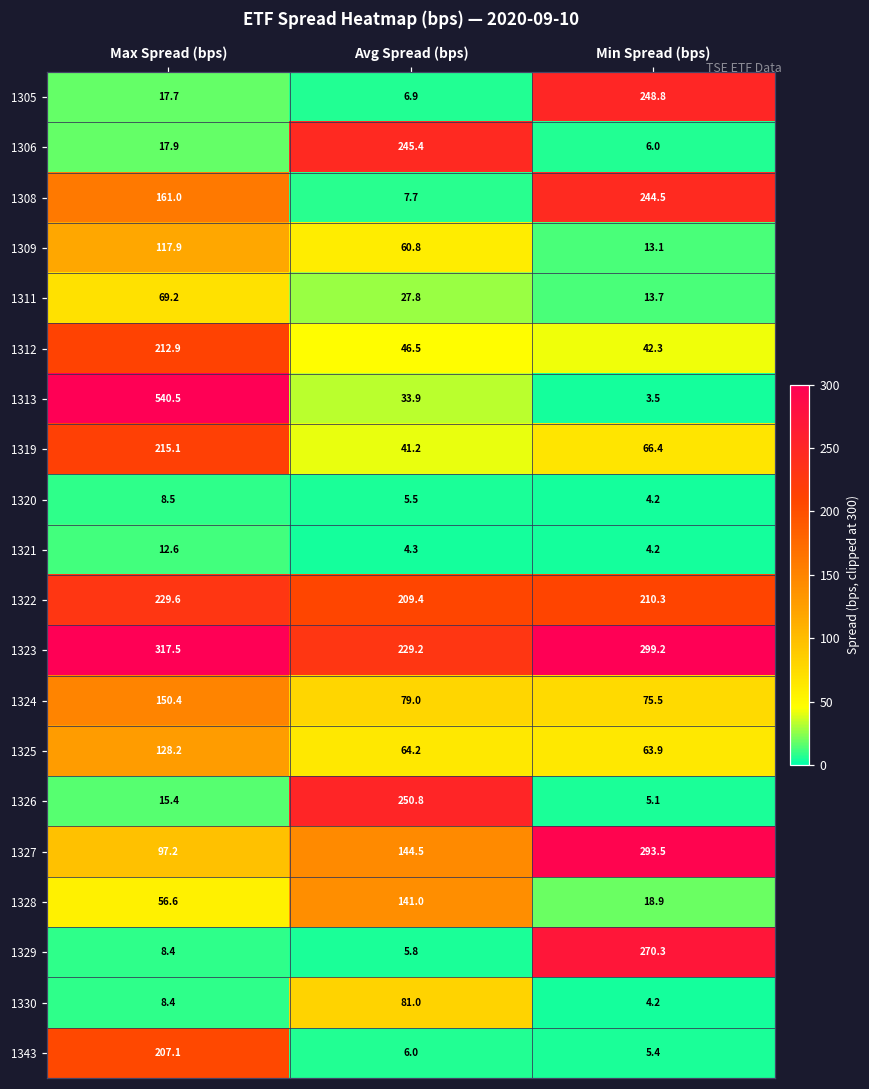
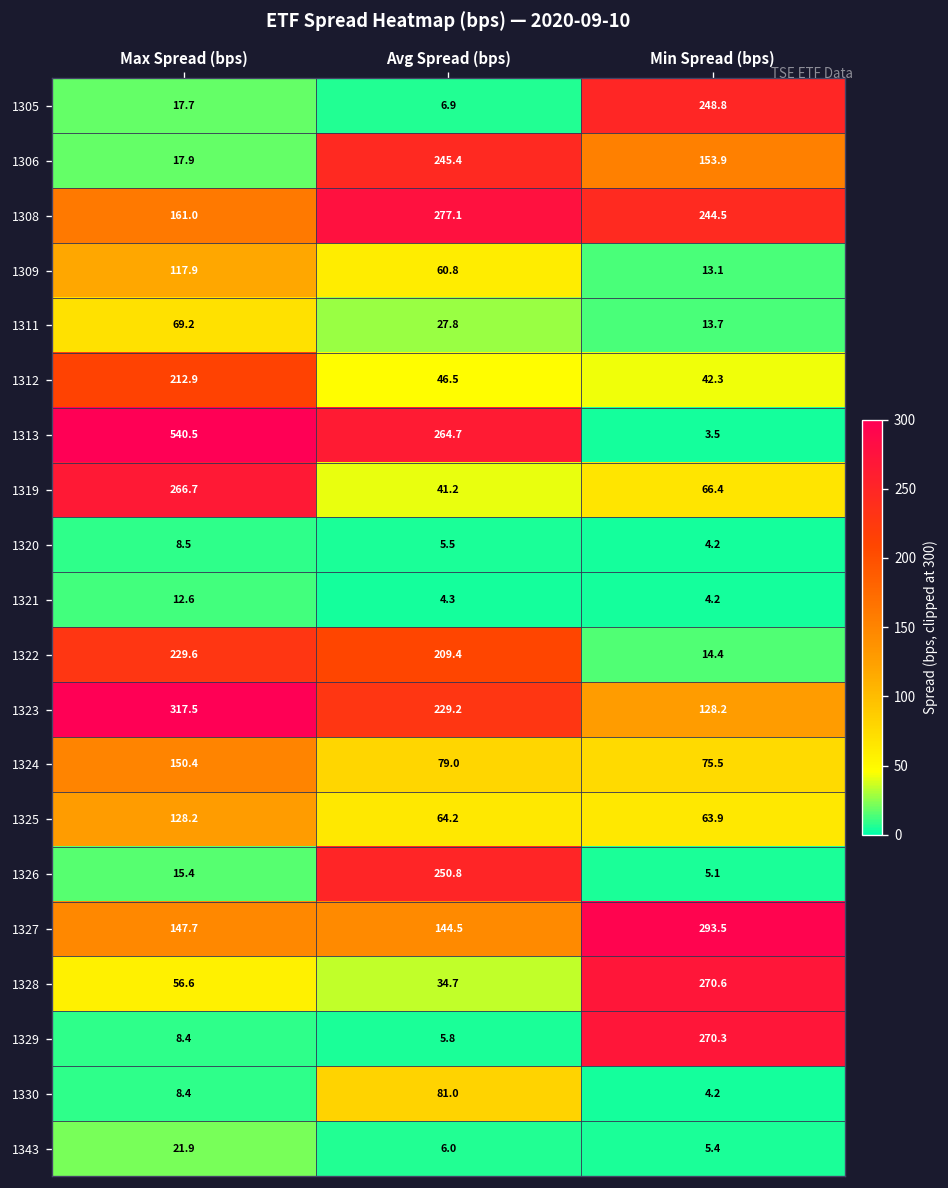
  {
    "1305": {
      "Max Spread (bps)": 17.7,
      "Avg Spread (bps)": 6.9,
      "Min Spread (bps)": 248.8
    },
    "1306": {
      "Max Spread (bps)": 17.9,
      "Avg Spread (bps)": 245.4,
-     "Min Spread (bps)": 6.0
+     "Min Spread (bps)": 153.9
    },
    "1308": {
      "Max Spread (bps)": 161.0,
-     "Avg Spread (bps)": 7.7,
+     "Avg Spread (bps)": 277.1,
      "Min Spread (bps)": 244.5
    },
    "1309": {
      "Max Spread (bps)": 117.9,
      "Avg Spread (bps)": 60.8,
      "Min Spread (bps)": 13.1
    },
    "1311": {
      "Max Spread (bps)": 69.2,
      "Avg Spread (bps)": 27.8,
      "Min Spread (bps)": 13.7
    },
    "1312": {
      "Max Spread (bps)": 212.9,
      "Avg Spread (bps)": 46.5,
      "Min Spread (bps)": 42.3
    },
    "1313": {
      "Max Spread (bps)": 540.5,
-     "Avg Spread (bps)": 33.9,
+     "Avg Spread (bps)": 264.7,
      "Min Spread (bps)": 3.5
    },
    "1319": {
-     "Max Spread (bps)": 215.1,
+     "Max Spread (bps)": 266.7,
      "Avg Spread (bps)": 41.2,
      "Min Spread (bps)": 66.4
    },
    "1320": {
      "Max Spread (bps)": 8.5,
      "Avg Spread (bps)": 5.5,
      "Min Spread (bps)": 4.2
    },
    "1321": {
      "Max Spread (bps)": 12.6,
      "Avg Spread (bps)": 4.3,
      "Min Spread (bps)": 4.2
    },
    "1322": {
      "Max Spread (bps)": 229.6,
      "Avg Spread (bps)": 209.4,
-     "Min Spread (bps)": 210.3
+     "Min Spread (bps)": 14.4
    },
    "1323": {
      "Max Spread (bps)": 317.5,
      "Avg Spread (bps)": 229.2,
-     "Min Spread (bps)": 299.2
+     "Min Spread (bps)": 128.2
    },
    "1324": {
      "Max Spread (bps)": 150.4,
      "Avg Spread (bps)": 79.0,
      "Min Spread (bps)": 75.5
    },
    "1325": {
      "Max Spread (bps)": 128.2,
      "Avg Spread (bps)": 64.2,
      "Min Spread (bps)": 63.9
    },
    "1326": {
      "Max Spread (bps)": 15.4,
      "Avg Spread (bps)": 250.8,
      "Min Spread (bps)": 5.1
    },
    "1327": {
-     "Max Spread (bps)": 97.2,
+     "Max Spread (bps)": 147.7,
      "Avg Spread (bps)": 144.5,
      "Min Spread (bps)": 293.5
    },
    "1328": {
      "Max Spread (bps)": 56.6,
-     "Avg Spread (bps)": 141.0,
-     "Min Spread (bps)": 18.9
+     "Avg Spread (bps)": 34.7,
+     "Min Spread (bps)": 270.6
    },
    "1329": {
      "Max Spread (bps)": 8.4,
      "Avg Spread (bps)": 5.8,
      "Min Spread (bps)": 270.3
    },
    "1330": {
      "Max Spread (bps)": 8.4,
      "Avg Spread (bps)": 81.0,
      "Min Spread (bps)": 4.2
    },
    "1343": {
-     "Max Spread (bps)": 207.1,
+     "Max Spread (bps)": 21.9,
      "Avg Spread (bps)": 6.0,
      "Min Spread (bps)": 5.4
    }
  }
